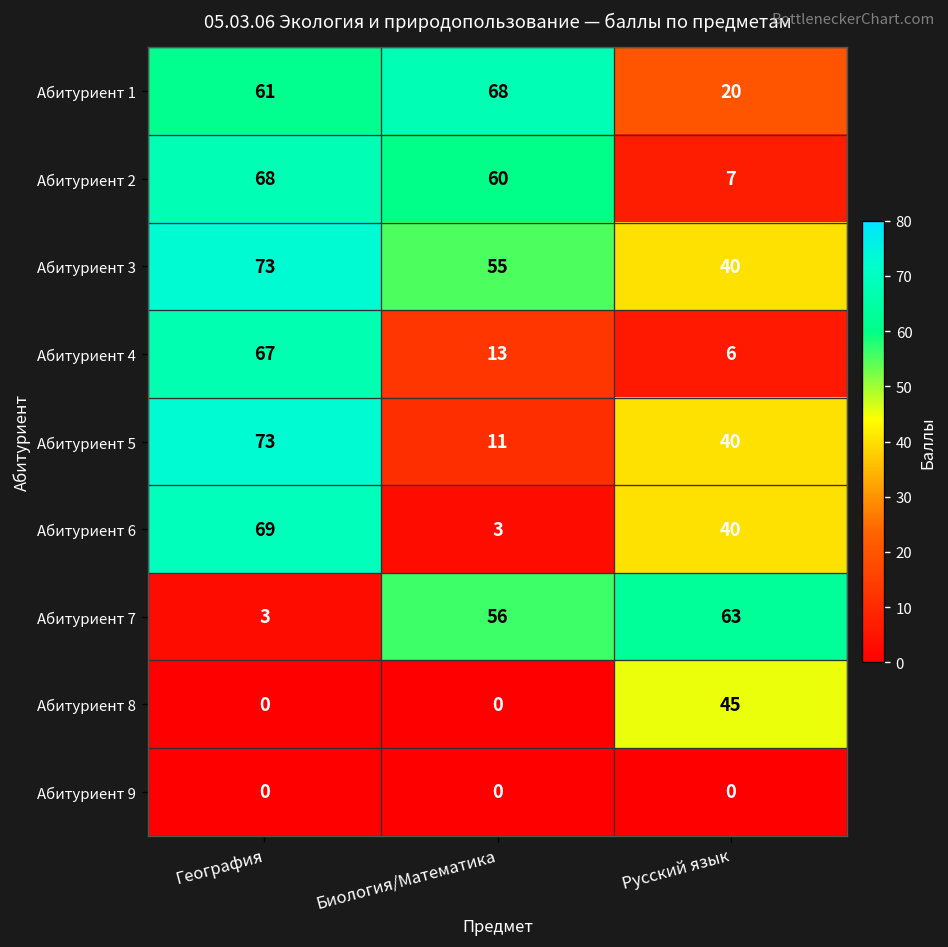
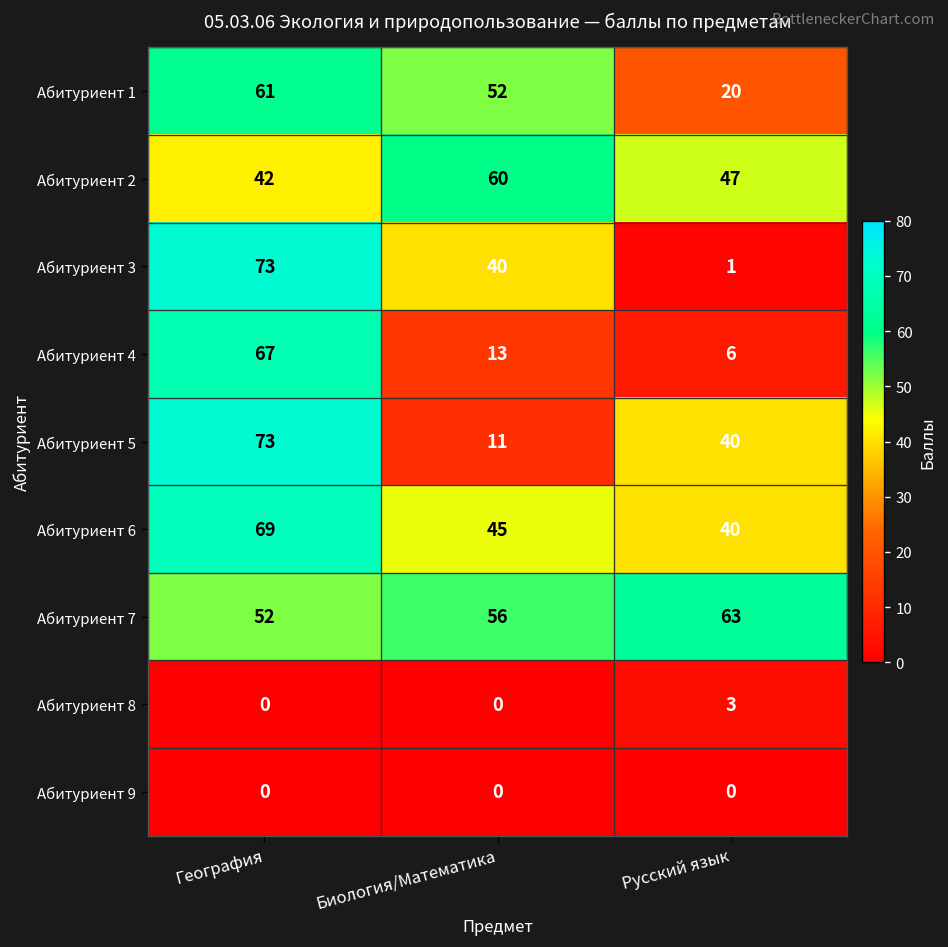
  {
    "Абитуриент 1": {
      "География": 61,
-     "Биология/Математика": 68,
+     "Биология/Математика": 52,
      "Русский язык": 20
    },
    "Абитуриент 2": {
-     "География": 68,
+     "География": 42,
      "Биология/Математика": 60,
-     "Русский язык": 7
+     "Русский язык": 47
    },
    "Абитуриент 3": {
      "География": 73,
-     "Биология/Математика": 55,
-     "Русский язык": 40
+     "Биология/Математика": 40,
+     "Русский язык": 1
    },
    "Абитуриент 4": {
      "География": 67,
      "Биология/Математика": 13,
      "Русский язык": 6
    },
    "Абитуриент 5": {
      "География": 73,
      "Биология/Математика": 11,
      "Русский язык": 40
    },
    "Абитуриент 6": {
      "География": 69,
-     "Биология/Математика": 3,
+     "Биология/Математика": 45,
      "Русский язык": 40
    },
    "Абитуриент 7": {
-     "География": 3,
+     "География": 52,
      "Биология/Математика": 56,
      "Русский язык": 63
    },
    "Абитуриент 8": {
      "География": 0,
      "Биология/Математика": 0,
-     "Русский язык": 45
+     "Русский язык": 3
    },
    "Абитуриент 9": {
      "География": 0,
      "Биология/Математика": 0,
      "Русский язык": 0
    }
  }
